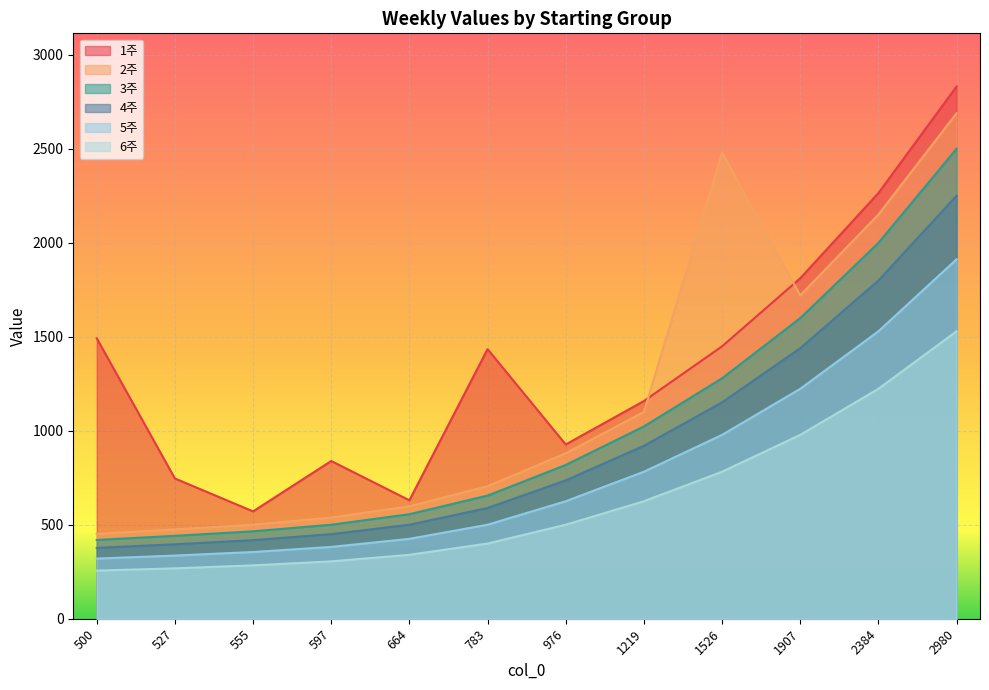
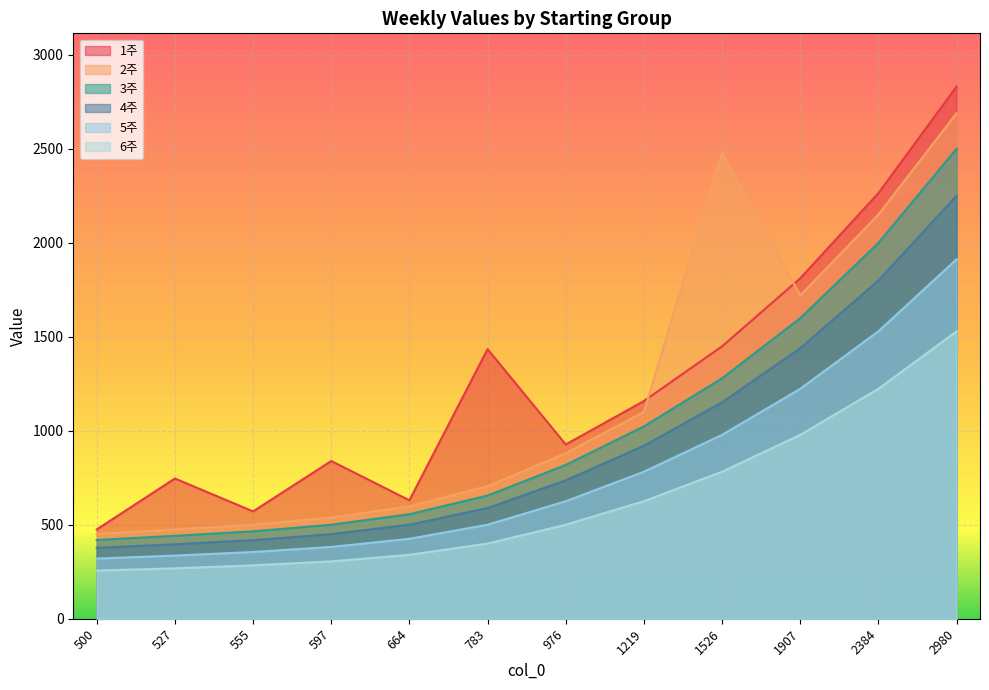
  {
    "1주": {
-     "500": 1490,
+     "500": 480,
      "527": 750,
      "555": 570,
      "597": 840,
      "664": 630,
      "783": 1430,
      "976": 930,
      "1219": 1160,
      "1526": 1450,
      "1907": 1810,
      "2384": 2260,
      "2980": 2830
    },
    "2주": {
      "500": 450,
      "527": 480,
      "555": 500,
      "597": 540,
      "664": 600,
      "783": 710,
      "976": 880,
      "1219": 1100,
      "1526": 2480,
      "1907": 1720,
      "2384": 2150,
      "2980": 2690
    }
  }
